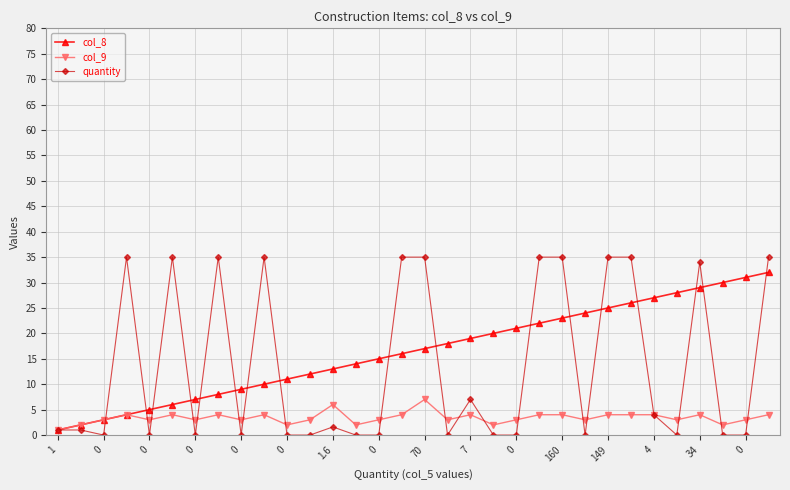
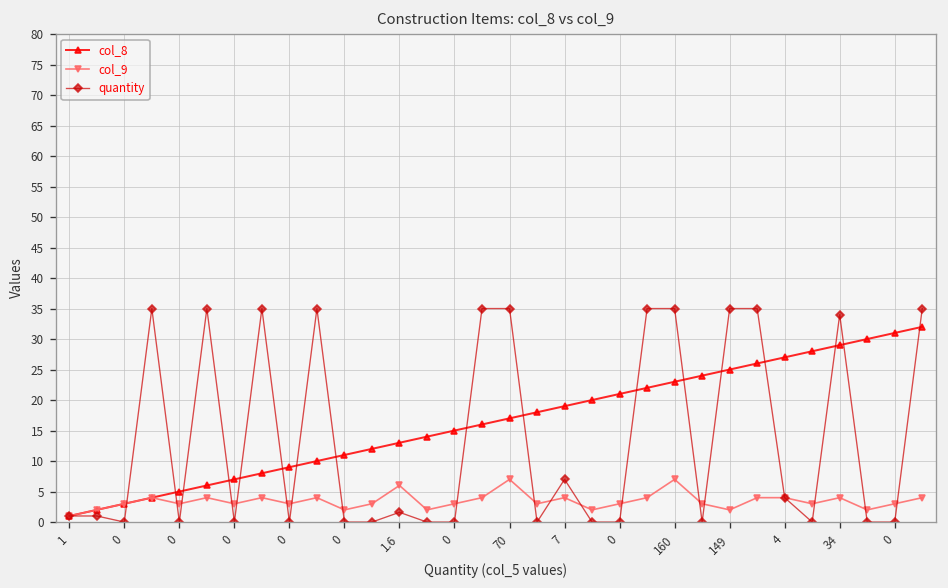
  {
    "col_9": {
      "1.6": 6,
      "70": 7,
-     "160": 4,
-     "149": 4,
+     "160": 7,
+     "149": 2,
      "34": 4
    }
  }
